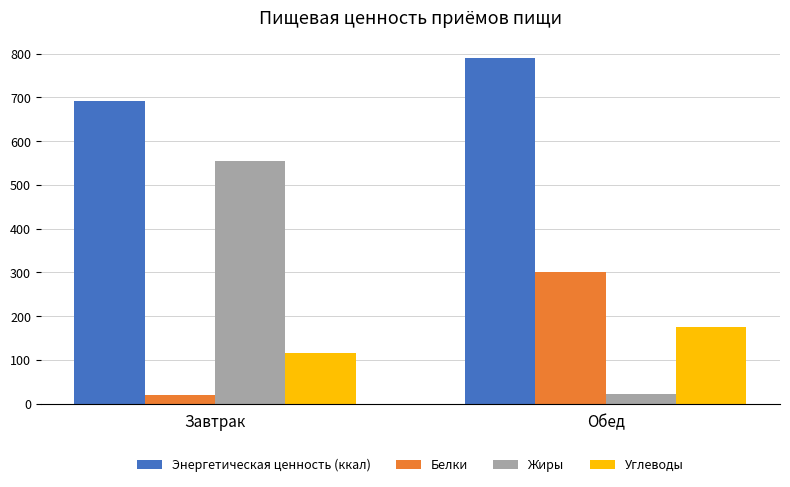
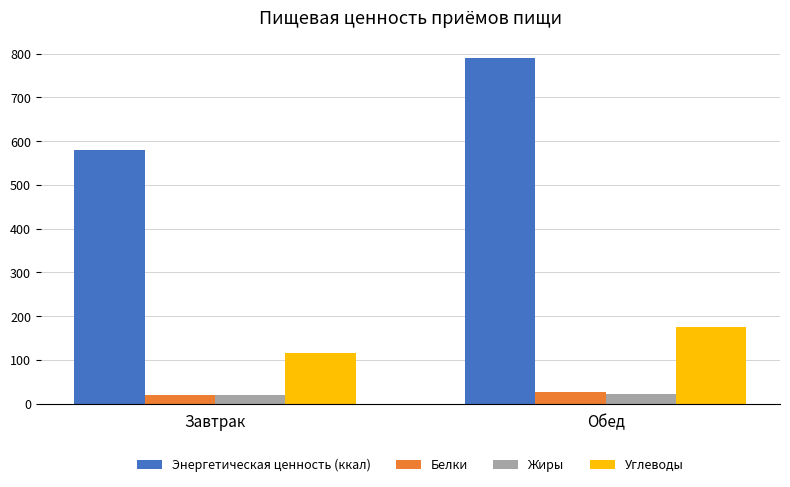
  {
    "Энергетическая ценность (ккал)": {
-     "Завтрак": 690,
+     "Завтрак": 580,
      "Обед": 790
    },
    "Белки": {
      "Завтрак": 20,
-     "Обед": 300
+     "Обед": 30
    },
    "Жиры": {
-     "Завтрак": 550,
+     "Завтрак": 20,
      "Обед": 20
    },
    "Углеводы": {
      "Завтрак": 120,
      "Обед": 170
    }
  }
